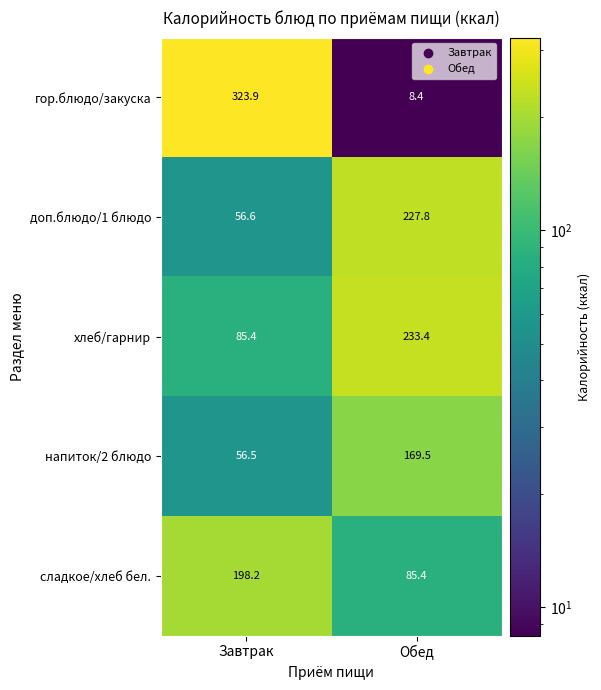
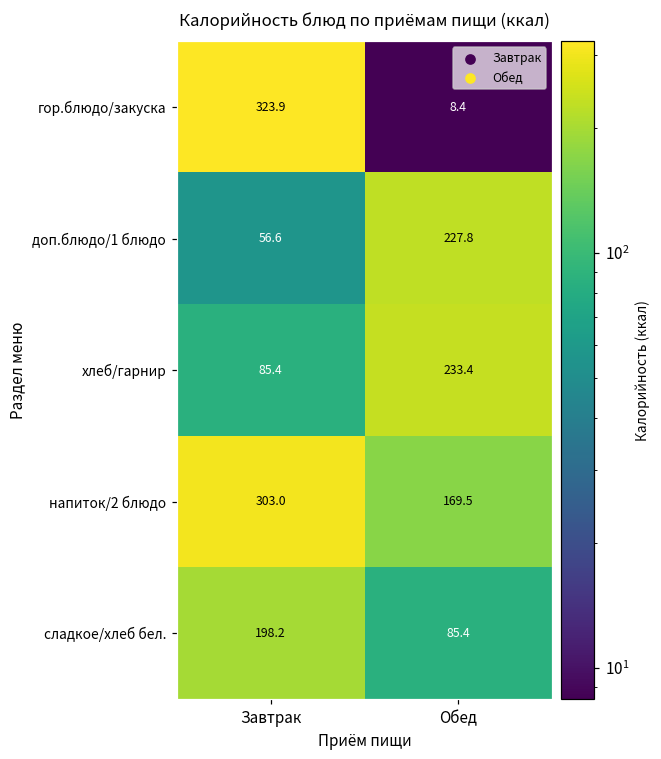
  {
    "гор.блюдо/закуска": {
      "Завтрак": 323.9,
      "Обед": 8.4
    },
    "доп.блюдо/1 блюдо": {
      "Завтрак": 56.6,
      "Обед": 227.8
    },
    "хлеб/гарнир": {
      "Завтрак": 85.4,
      "Обед": 233.4
    },
    "напиток/2 блюдо": {
-     "Завтрак": 56.5,
+     "Завтрак": 303.0,
      "Обед": 169.5
    },
    "сладкое/хлеб бел.": {
      "Завтрак": 198.2,
      "Обед": 85.4
    }
  }
